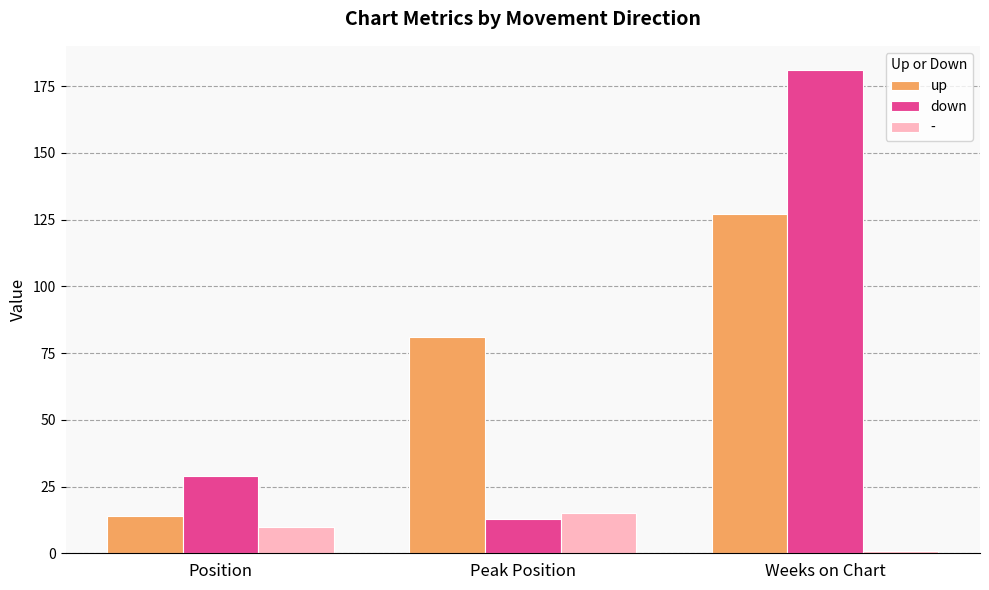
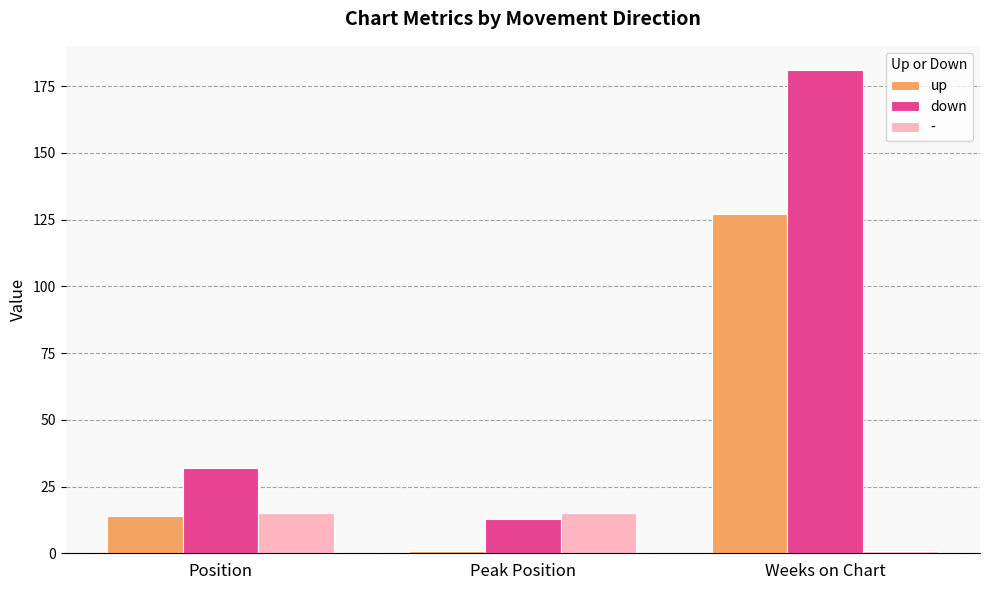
  {
    "up": {
      "Position": 14,
-     "Peak Position": 81,
+     "Peak Position": 1,
      "Weeks on Chart": 127
    },
    "down": {
-     "Position": 29,
+     "Position": 32,
      "Peak Position": 13,
      "Weeks on Chart": 181
    },
    "-": {
-     "Position": 10,
+     "Position": 15,
      "Peak Position": 15,
      "Weeks on Chart": 1
    }
  }
